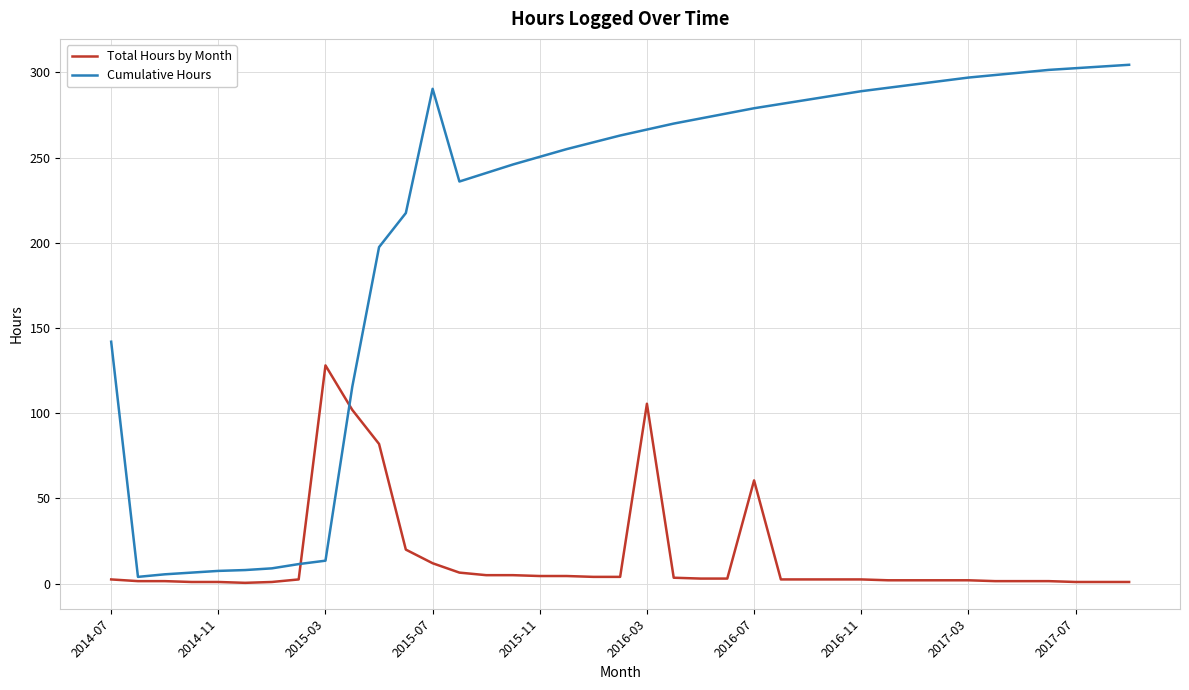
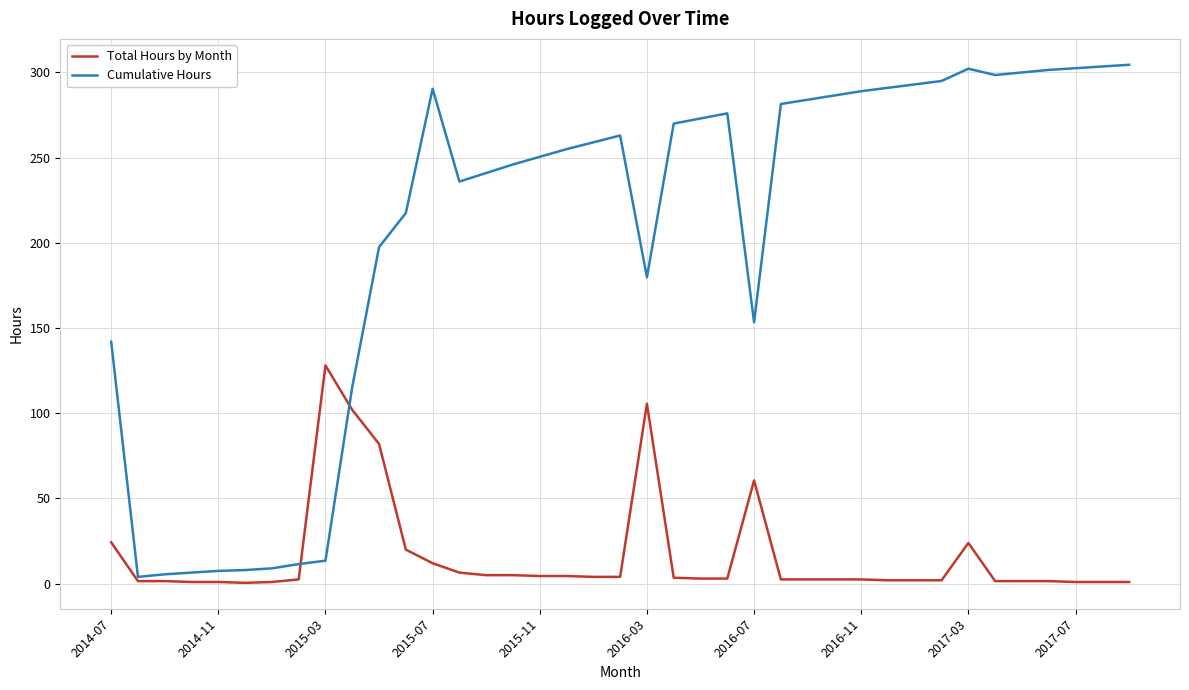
  {
    "Total Hours by Month": {
-     "2014-07": 3,
+     "2014-07": 24,
      "2014-11": 1,
      "2015-03": 128,
      "2015-07": 12,
      "2015-11": 5,
      "2016-03": 106,
      "2016-07": 61,
      "2016-11": 3,
-     "2017-03": 2,
+     "2017-03": 24,
      "2017-07": 1
    },
    "Cumulative Hours": {
      "2014-07": 142,
      "2014-11": 8,
      "2015-03": 14,
      "2015-07": 290,
      "2015-11": 251,
-     "2016-03": 267,
-     "2016-07": 279,
+     "2016-03": 180,
+     "2016-07": 153,
      "2016-11": 289,
-     "2017-03": 297,
+     "2017-03": 302,
      "2017-07": 303
    }
  }
